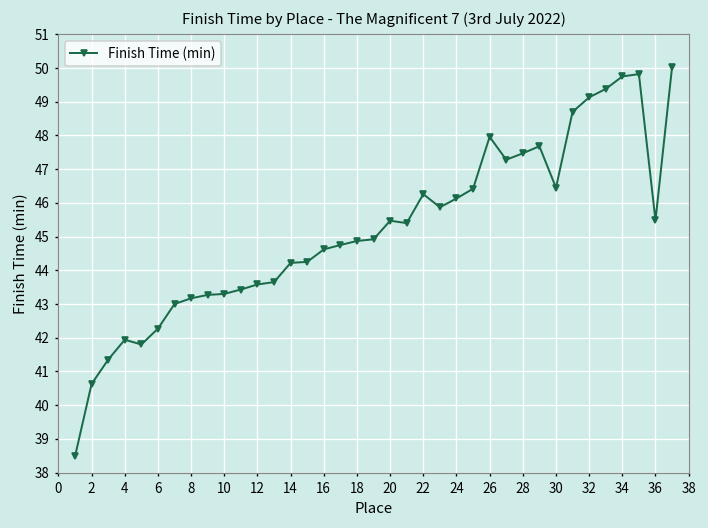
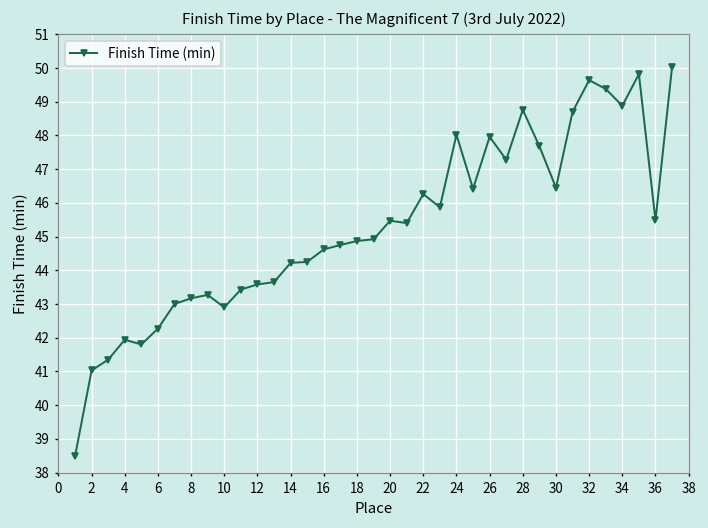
  {
-   "2": 40.6,
+   "2": 41.0,
    "4": 41.9,
    "6": 42.3,
    "8": 43.2,
-   "10": 43.3,
+   "10": 42.9,
    "12": 43.6,
    "14": 44.2,
    "16": 44.6,
    "18": 44.9,
    "20": 45.5,
    "22": 46.3,
-   "24": 46.1,
+   "24": 48.0,
    "26": 48.0,
-   "28": 47.5,
+   "28": 48.8,
    "30": 46.5,
-   "32": 49.1,
-   "34": 49.8,
+   "32": 49.6,
+   "34": 48.9,
    "36": 45.5
  }
